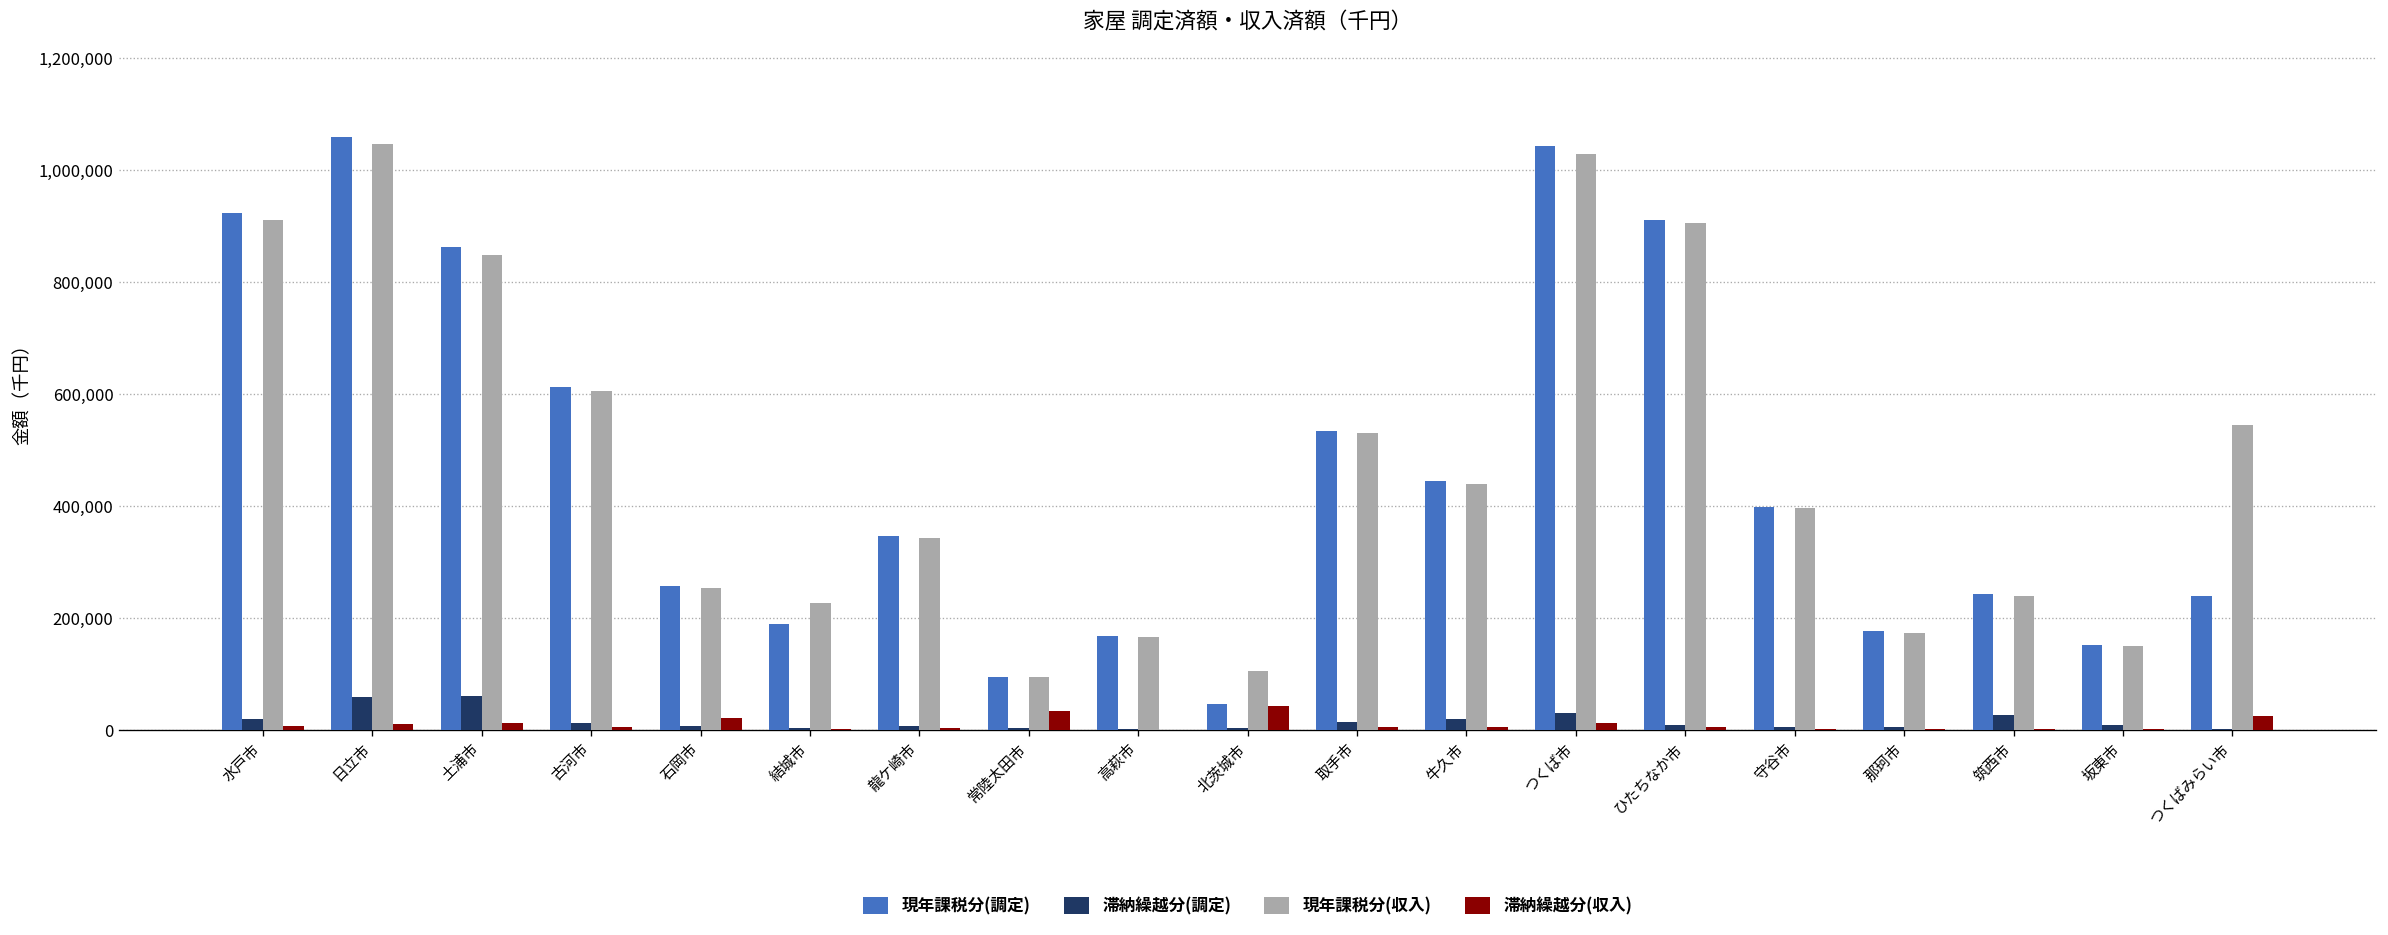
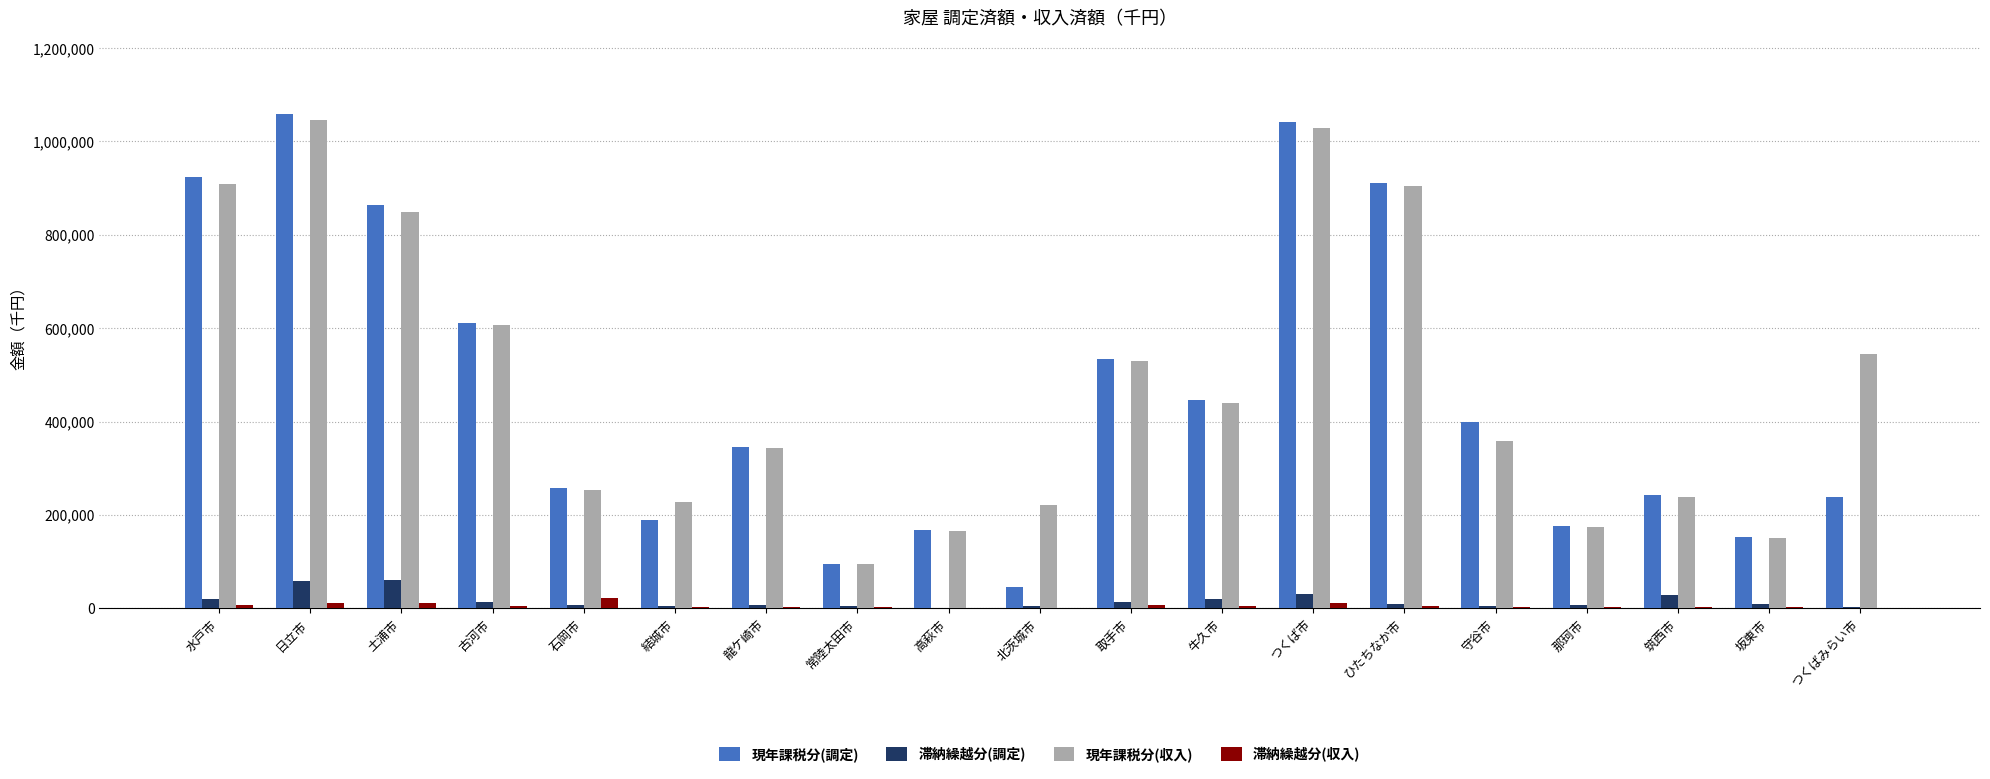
  {
    "現年課税分(調定)": {
      "水戸市": "920,000",
      "日立市": "1,060,000",
      "土浦市": "860,000",
      "古河市": "610,000",
      "石岡市": "260,000",
      "結城市": "190,000",
      "龍ケ崎市": "350,000",
      "常陸太田市": "100,000",
      "高萩市": "170,000",
      "北茨城市": "50,000",
      "取手市": "530,000",
      "牛久市": "450,000",
      "つくば市": "1,040,000",
      "ひたちなか市": "910,000",
      "守谷市": "400,000",
      "那珂市": "180,000",
      "筑西市": "240,000",
      "坂東市": "150,000",
      "つくばみらい市": "240,000"
    },
    "滞納繰越分(調定)": {
      "水戸市": "20,000",
      "日立市": "60,000",
      "土浦市": "60,000",
      "古河市": "10,000",
      "石岡市": "10,000",
      "龍ケ崎市": "10,000",
      "取手市": "10,000",
      "牛久市": "20,000",
      "つくば市": "30,000",
      "ひたちなか市": "10,000",
      "那珂市": "10,000",
      "筑西市": "30,000",
      "坂東市": "10,000"
    },
    "現年課税分(収入)": {
      "水戸市": "910,000",
      "日立市": "1,050,000",
      "土浦市": "850,000",
      "古河市": "610,000",
      "石岡市": "250,000",
      "結城市": "230,000",
      "龍ケ崎市": "340,000",
      "常陸太田市": "90,000",
      "高萩市": "170,000",
-     "北茨城市": "100,000",
+     "北茨城市": "220,000",
      "取手市": "530,000",
      "牛久市": "440,000",
      "つくば市": "1,030,000",
      "ひたちなか市": "900,000",
-     "守谷市": "400,000",
+     "守谷市": "360,000",
      "那珂市": "170,000",
      "筑西市": "240,000",
      "坂東市": "150,000",
      "つくばみらい市": "550,000"
    },
    "滞納繰越分(収入)": {
      "水戸市": "10,000",
      "日立市": "10,000",
      "土浦市": "10,000",
      "石岡市": "20,000",
-     "常陸太田市": "30,000",
-     "北茨城市": "40,000",
+     "常陸太田市": "0",
+     "北茨城市": "0",
      "取手市": "10,000",
      "牛久市": "10,000",
      "つくば市": "10,000",
-     "つくばみらい市": "30,000"
+     "つくばみらい市": "0"
    }
  }
